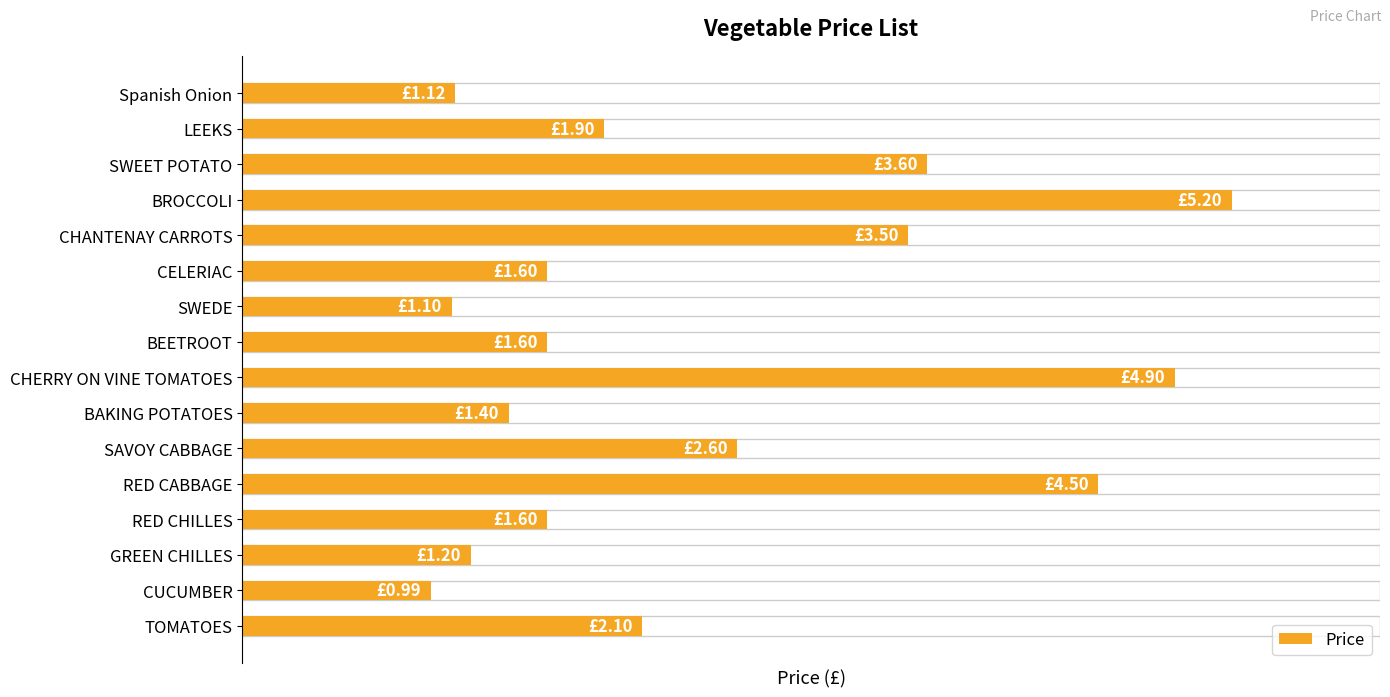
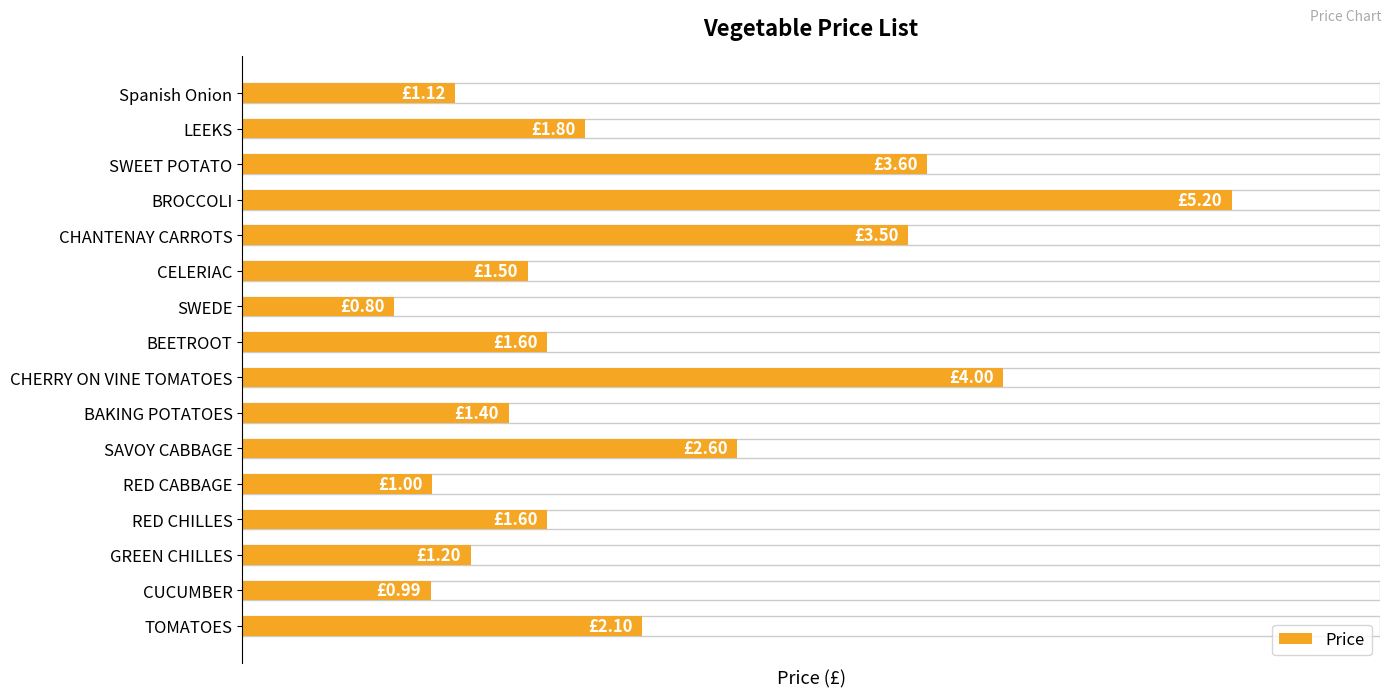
  {
    "Price": {
-     "LEEKS": "£1.90",
-     "CELERIAC": "£1.60",
-     "SWEDE": "£1.10",
-     "CHERRY ON VINE TOMATOES": "£4.90",
-     "RED CABBAGE": "£4.50"
+     "LEEKS": "£1.80",
+     "CELERIAC": "£1.50",
+     "SWEDE": "£0.80",
+     "CHERRY ON VINE TOMATOES": "£4.00",
+     "RED CABBAGE": "£1.00"
    }
  }
